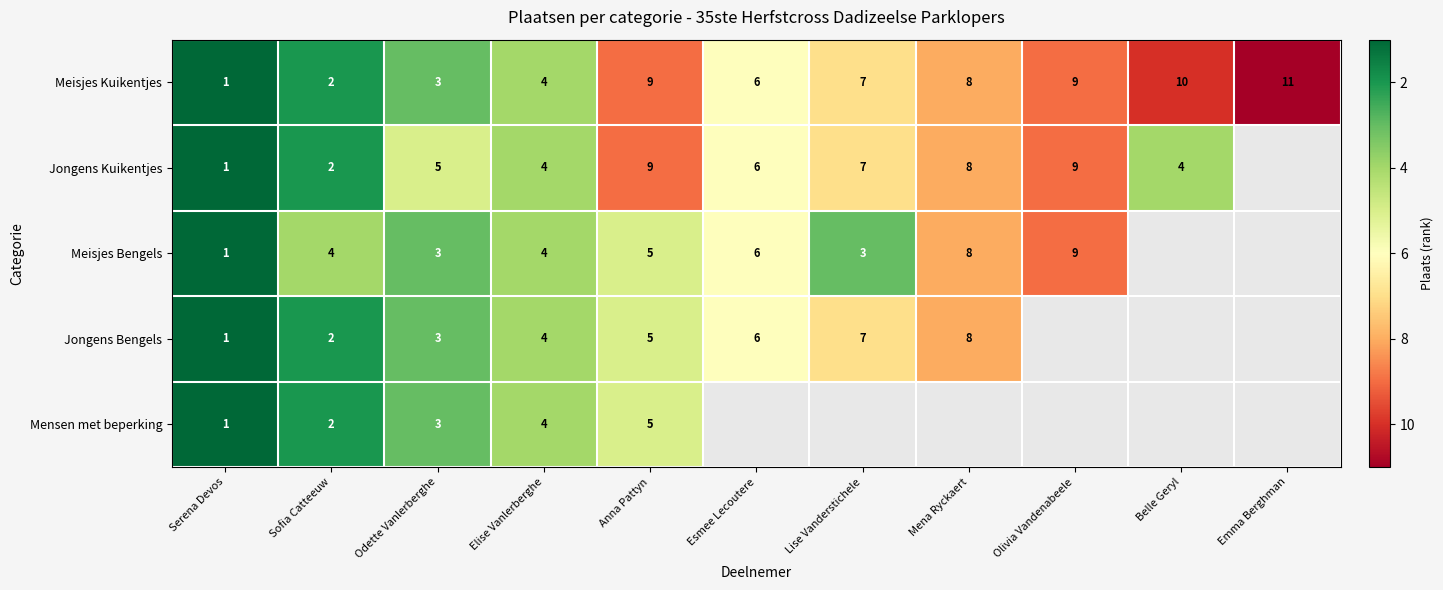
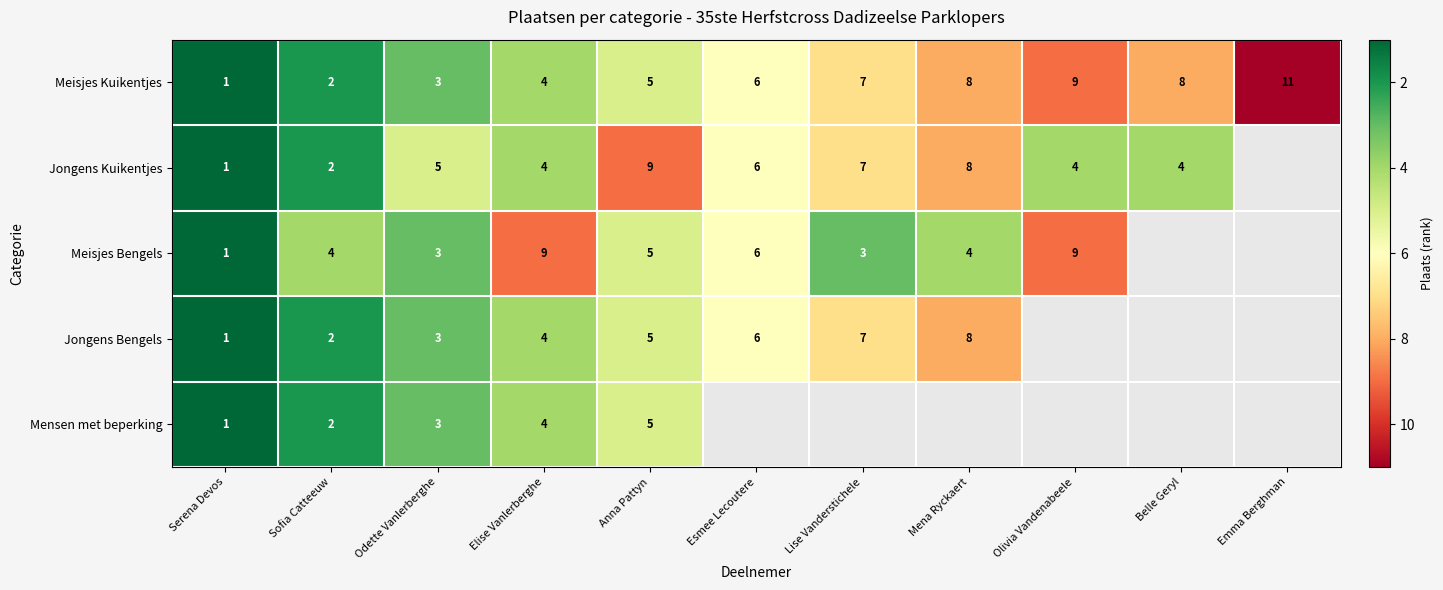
  {
    "Meisjes Kuikentjes": {
      "Serena Devos": 1,
      "Sofia Catteeuw": 2,
      "Odette Vanlerberghe": 3,
      "Elise Vanlerberghe": 4,
-     "Anna Pattyn": 9,
+     "Anna Pattyn": 5,
      "Esmee Lecoutere": 6,
      "Lise Vanderstichele": 7,
      "Mena Ryckaert": 8,
      "Olivia Vandenabeele": 9,
-     "Belle Geryl": 10,
+     "Belle Geryl": 8,
      "Emma Berghman": 11
    },
    "Jongens Kuikentjes": {
      "Serena Devos": 1,
      "Sofia Catteeuw": 2,
      "Odette Vanlerberghe": 5,
      "Elise Vanlerberghe": 4,
      "Anna Pattyn": 9,
      "Esmee Lecoutere": 6,
      "Lise Vanderstichele": 7,
      "Mena Ryckaert": 8,
-     "Olivia Vandenabeele": 9,
+     "Olivia Vandenabeele": 4,
      "Belle Geryl": 4
    },
    "Meisjes Bengels": {
      "Serena Devos": 1,
      "Sofia Catteeuw": 4,
      "Odette Vanlerberghe": 3,
-     "Elise Vanlerberghe": 4,
+     "Elise Vanlerberghe": 9,
      "Anna Pattyn": 5,
      "Esmee Lecoutere": 6,
      "Lise Vanderstichele": 3,
-     "Mena Ryckaert": 8,
+     "Mena Ryckaert": 4,
      "Olivia Vandenabeele": 9
    },
    "Jongens Bengels": {
      "Serena Devos": 1,
      "Sofia Catteeuw": 2,
      "Odette Vanlerberghe": 3,
      "Elise Vanlerberghe": 4,
      "Anna Pattyn": 5,
      "Esmee Lecoutere": 6,
      "Lise Vanderstichele": 7,
      "Mena Ryckaert": 8
    },
    "Mensen met beperking": {
      "Serena Devos": 1,
      "Sofia Catteeuw": 2,
      "Odette Vanlerberghe": 3,
      "Elise Vanlerberghe": 4,
      "Anna Pattyn": 5
    }
  }
